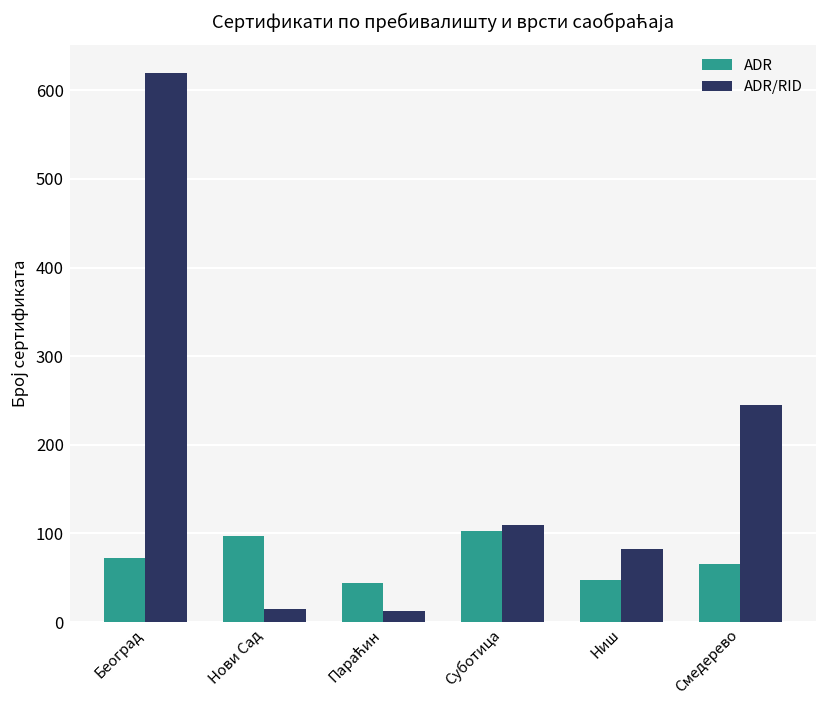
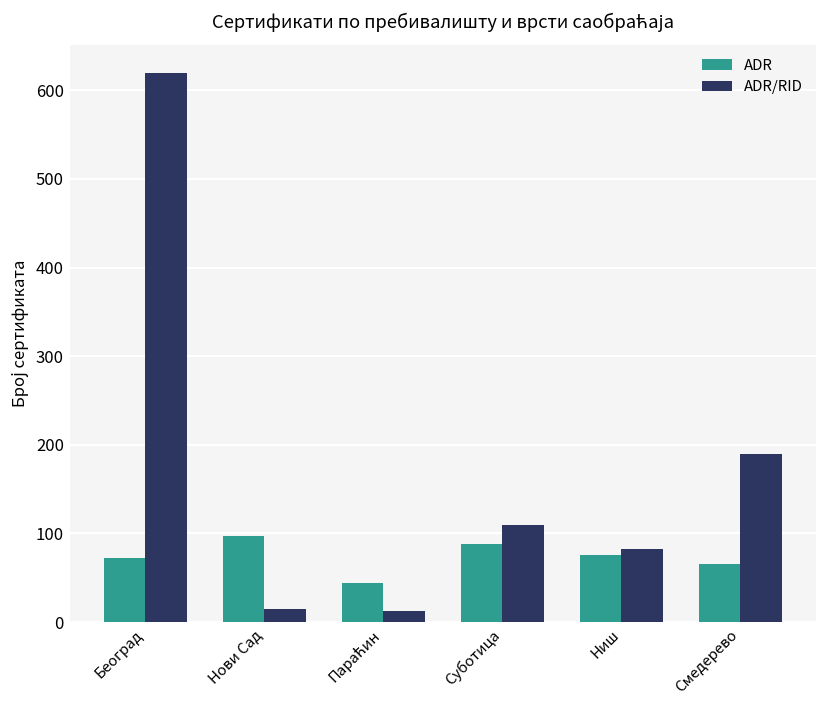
  {
    "ADR": {
      "Београд": 70,
      "Нови Сад": 100,
      "Параћин": 40,
-     "Суботица": 100,
-     "Ниш": 50,
+     "Суботица": 90,
+     "Ниш": 80,
      "Смедерево": 70
    },
    "ADR/RID": {
      "Београд": 620,
      "Нови Сад": 20,
      "Параћин": 10,
      "Суботица": 110,
      "Ниш": 80,
-     "Смедерево": 250
+     "Смедерево": 190
    }
  }
